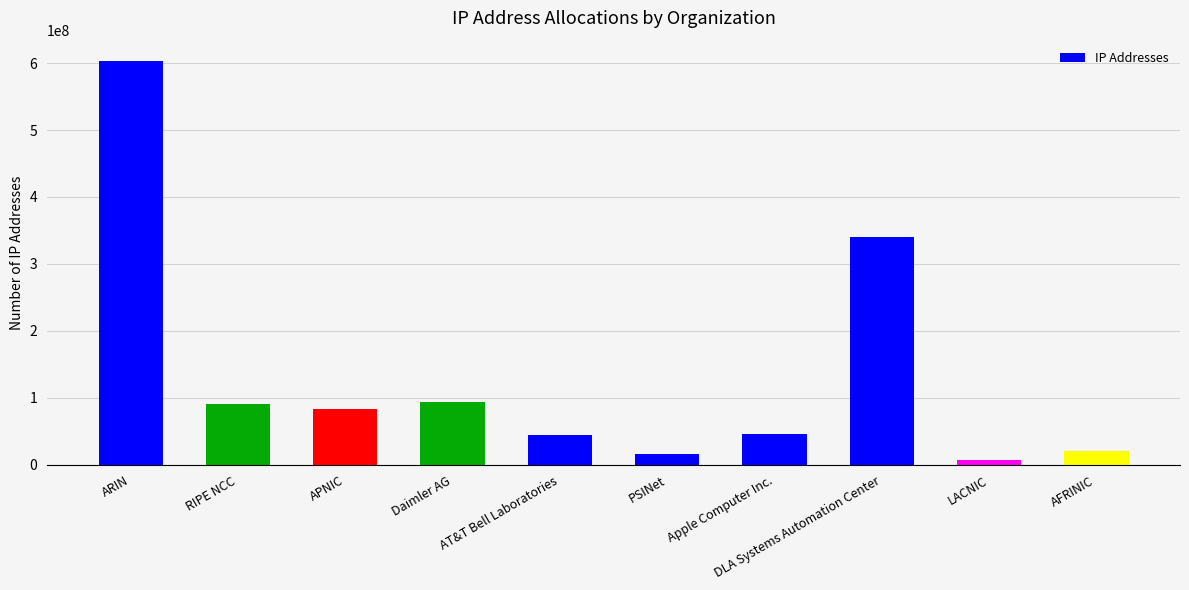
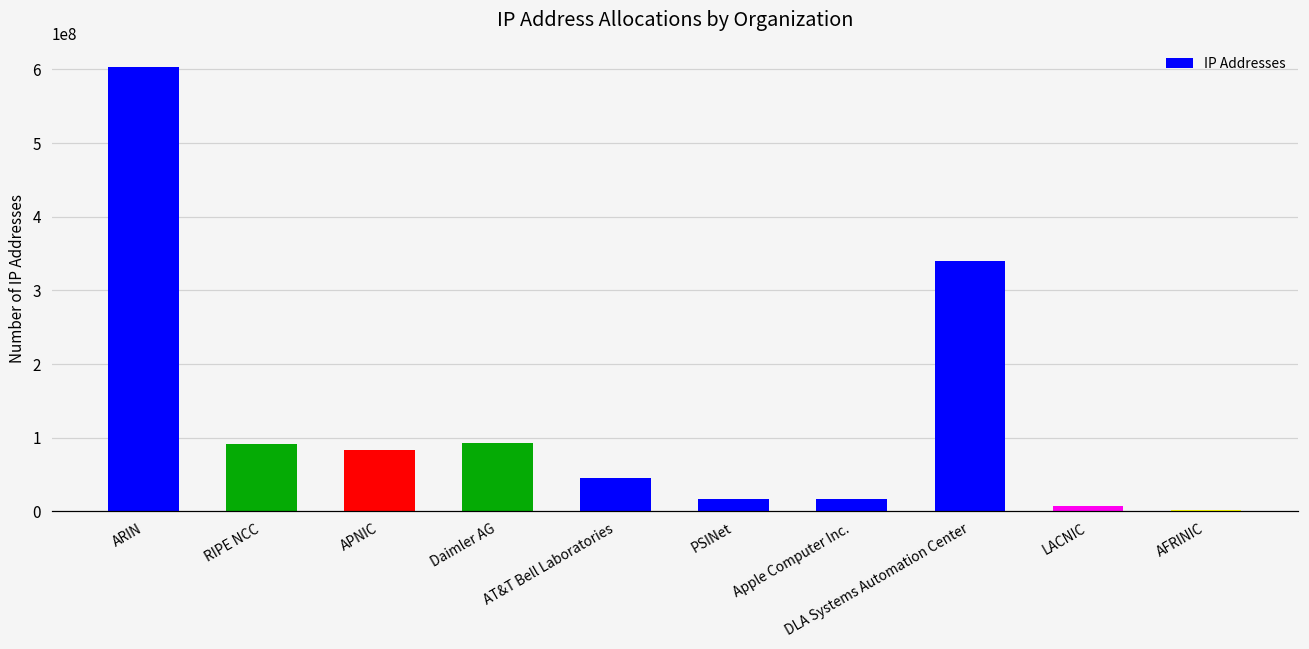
  {
    "ARIN": 600000000,
    "RIPE NCC": 90000000,
    "APNIC": 80000000,
    "Daimler AG": 90000000,
    "AT&T Bell Laboratories": 50000000,
    "PSINet": 20000000,
-   "Apple Computer Inc.": 50000000,
+   "Apple Computer Inc.": 20000000,
    "DLA Systems Automation Center": 340000000,
    "LACNIC": 10000000,
-   "AFRINIC": 20000000
+   "AFRINIC": 0
  }
